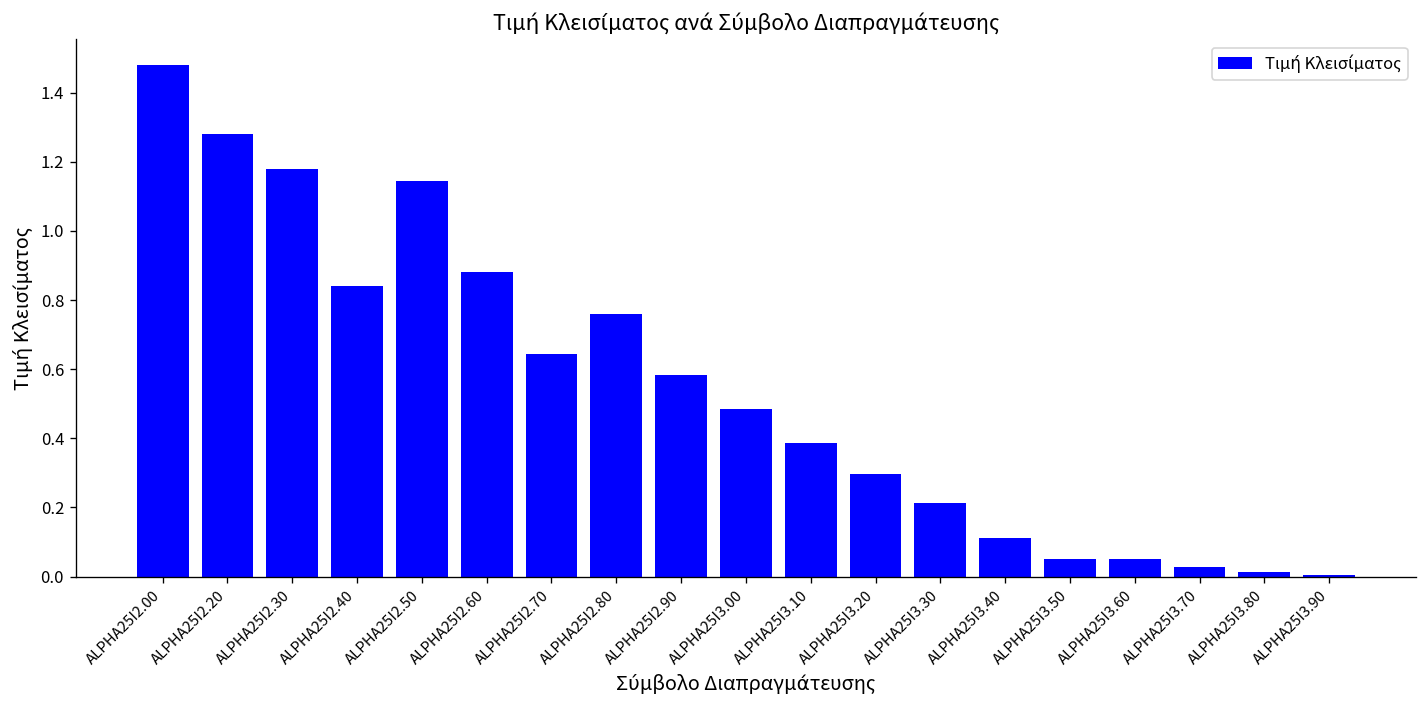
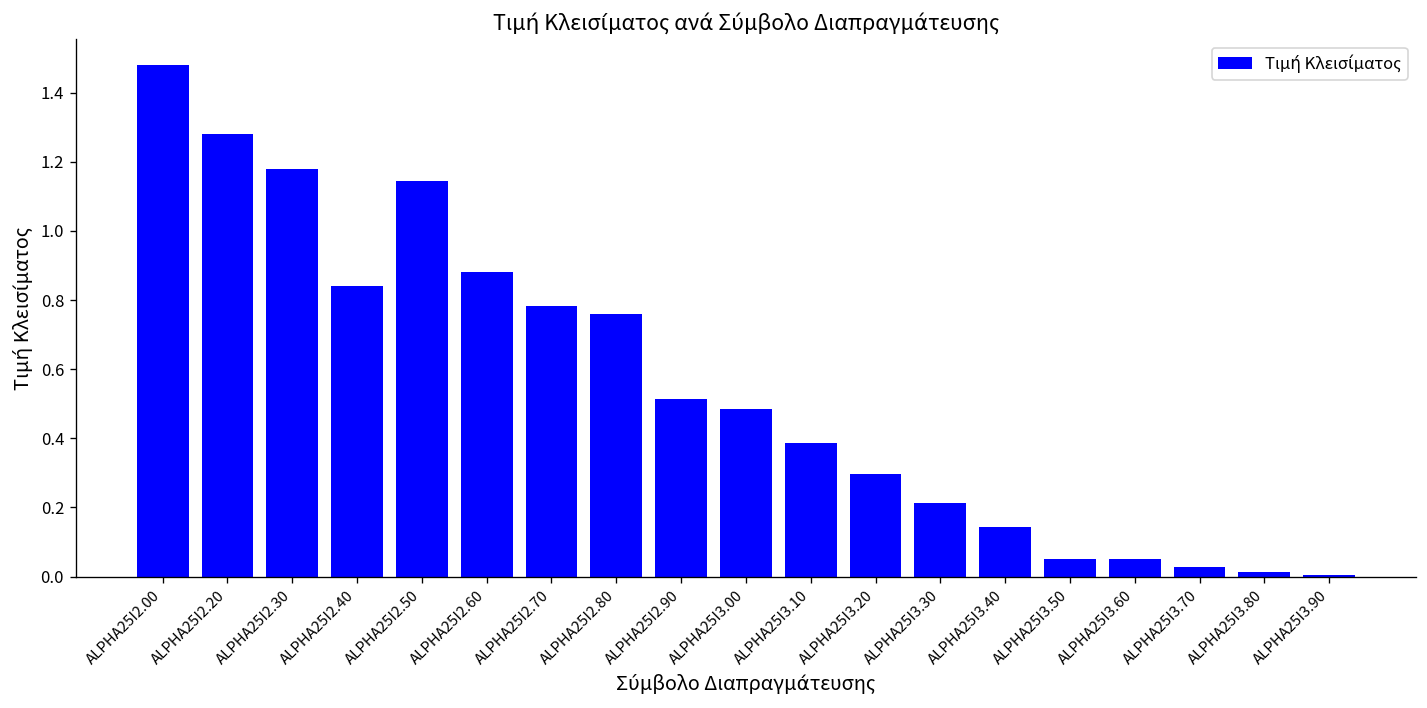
  {
    "ALPHA25I2.00": 1.48,
    "ALPHA25I2.20": 1.28,
    "ALPHA25I2.30": 1.18,
    "ALPHA25I2.40": 0.84,
    "ALPHA25I2.50": 1.14,
    "ALPHA25I2.60": 0.88,
-   "ALPHA25I2.70": 0.65,
+   "ALPHA25I2.70": 0.78,
    "ALPHA25I2.80": 0.76,
-   "ALPHA25I2.90": 0.58,
+   "ALPHA25I2.90": 0.51,
    "ALPHA25I3.00": 0.48,
    "ALPHA25I3.10": 0.39,
    "ALPHA25I3.20": 0.30,
    "ALPHA25I3.30": 0.21,
-   "ALPHA25I3.40": 0.11,
+   "ALPHA25I3.40": 0.14,
    "ALPHA25I3.50": 0.05,
    "ALPHA25I3.60": 0.05,
    "ALPHA25I3.70": 0.03,
    "ALPHA25I3.80": 0.01
  }
